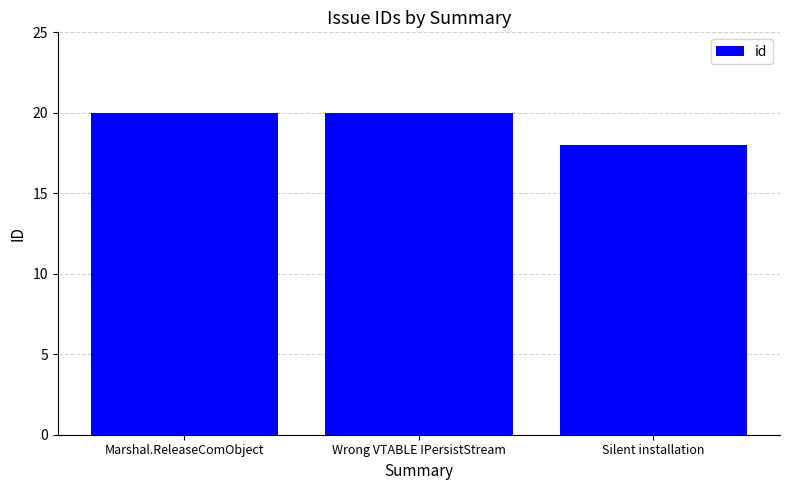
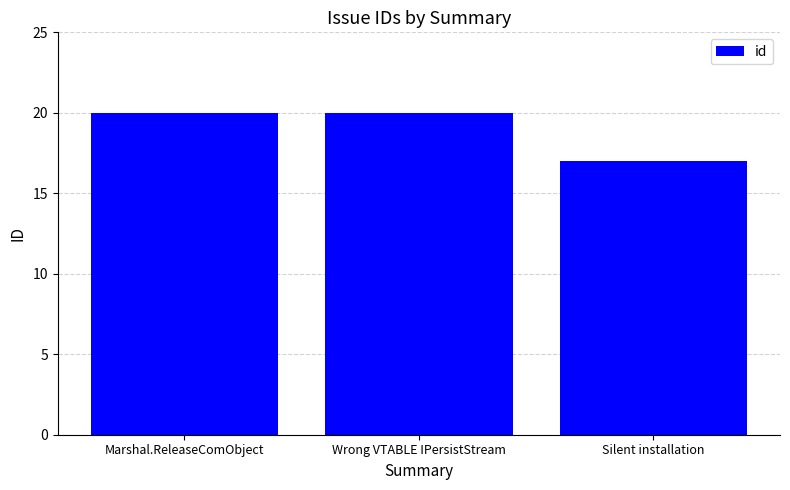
  {
    "Marshal.ReleaseComObject": 20,
    "Wrong VTABLE IPersistStream": 20,
-   "Silent installation": 18
+   "Silent installation": 17
  }
